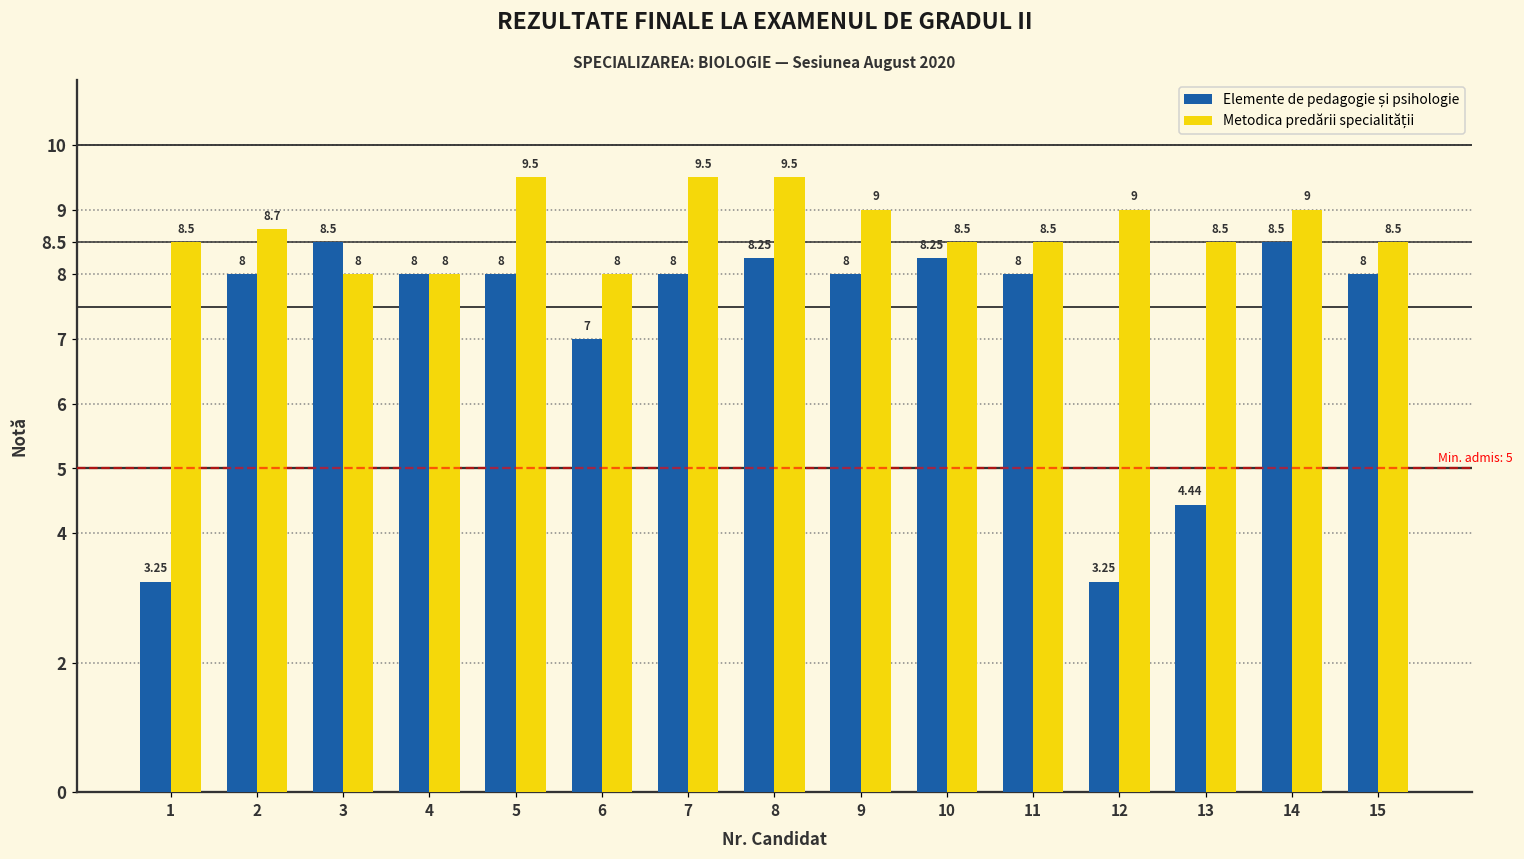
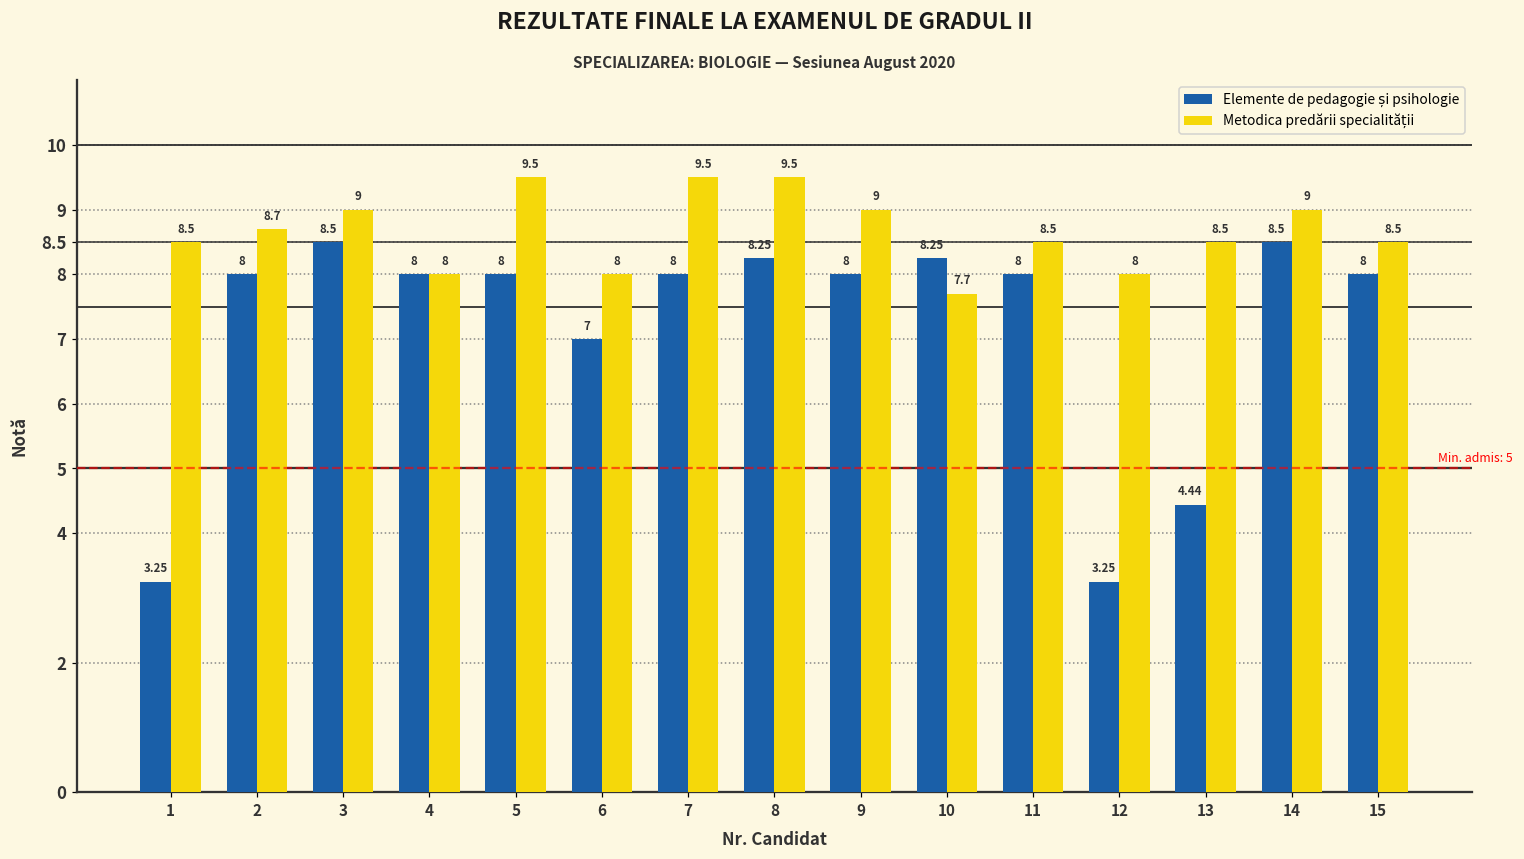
  {
    "Elemente de pedagogie și psihologie": {
      "1": 3.25,
      "2": 8,
      "3": 8.5,
      "4": 8,
      "5": 8,
      "6": 7,
      "7": 8,
      "8": 8.25,
      "9": 8,
      "10": 8.25,
      "11": 8,
      "12": 3.25,
      "13": 4.44,
      "14": 8.5,
      "15": 8
    },
    "Metodica predării specialității": {
      "1": 8.5,
      "2": 8.7,
-     "3": 8,
+     "3": 9,
      "4": 8,
      "5": 9.5,
      "6": 8,
      "7": 9.5,
      "8": 9.5,
      "9": 9,
-     "10": 8.5,
+     "10": 7.7,
      "11": 8.5,
-     "12": 9,
+     "12": 8,
      "13": 8.5,
      "14": 9,
      "15": 8.5
    }
  }
